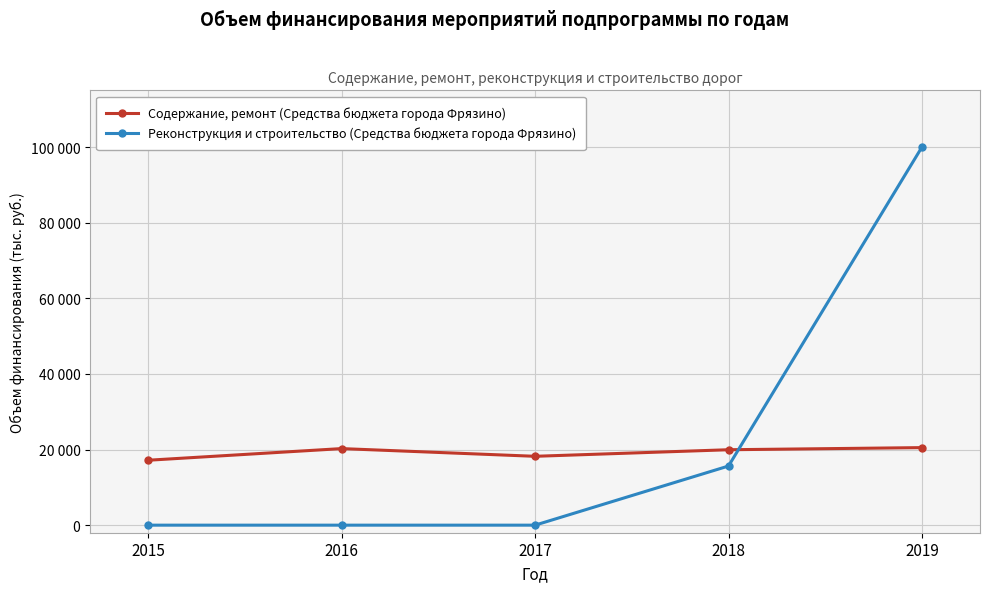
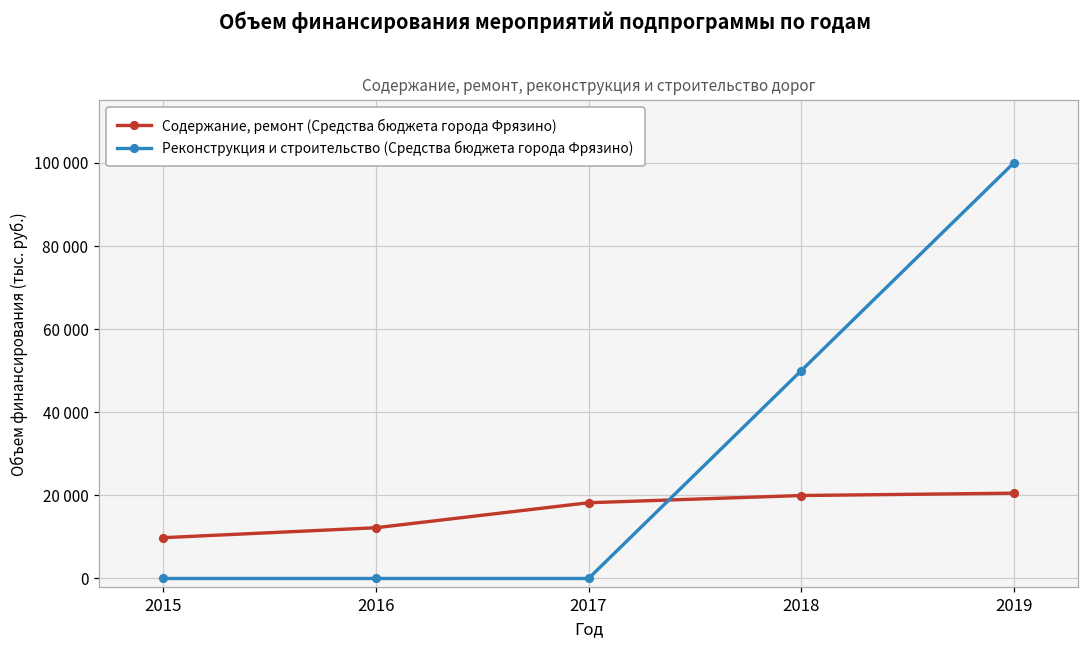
  {
    "Содержание, ремонт (Средства бюджета города Фрязино)": {
-     "2015": 17000,
-     "2016": 20000,
+     "2015": 10000,
+     "2016": 12000,
      "2017": 18000,
      "2018": 20000,
      "2019": 21000
    },
    "Реконструкция и строительство (Средства бюджета города Фрязино)": {
      "2015": 0,
      "2016": 0,
      "2017": 0,
-     "2018": 16000,
+     "2018": 50000,
      "2019": 100000
    }
  }
